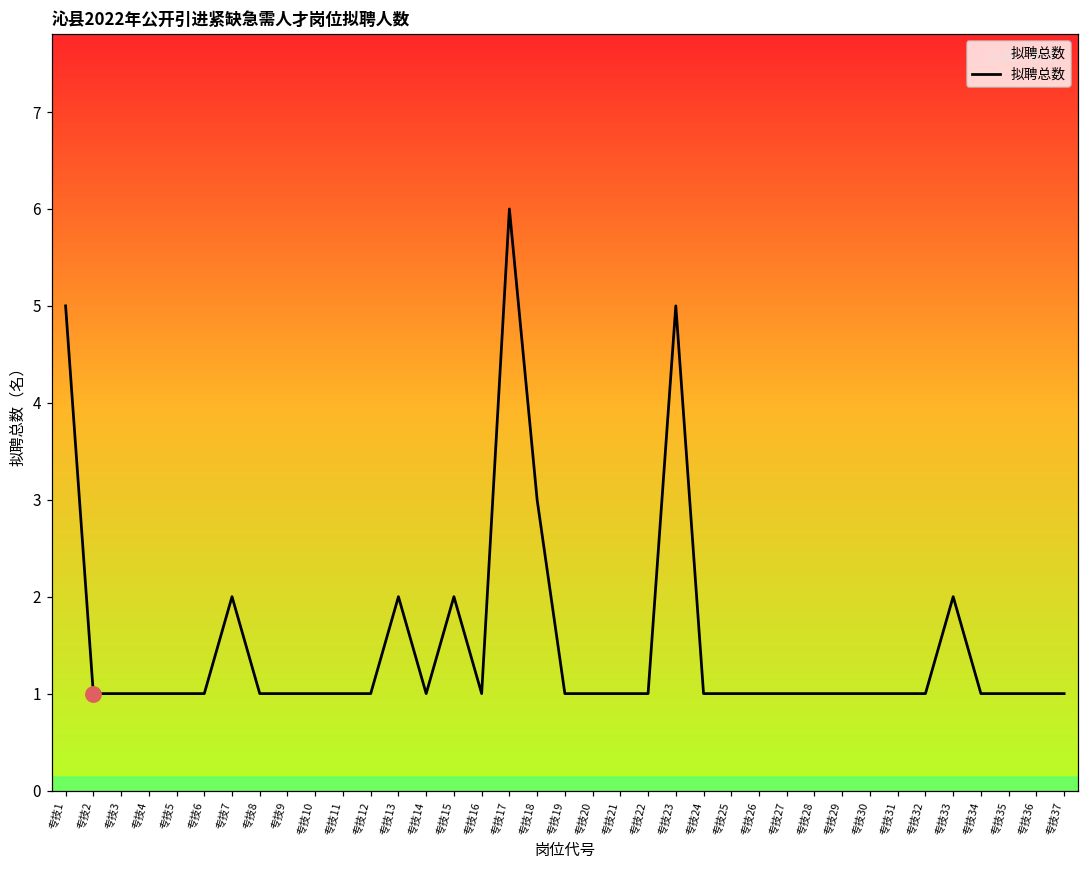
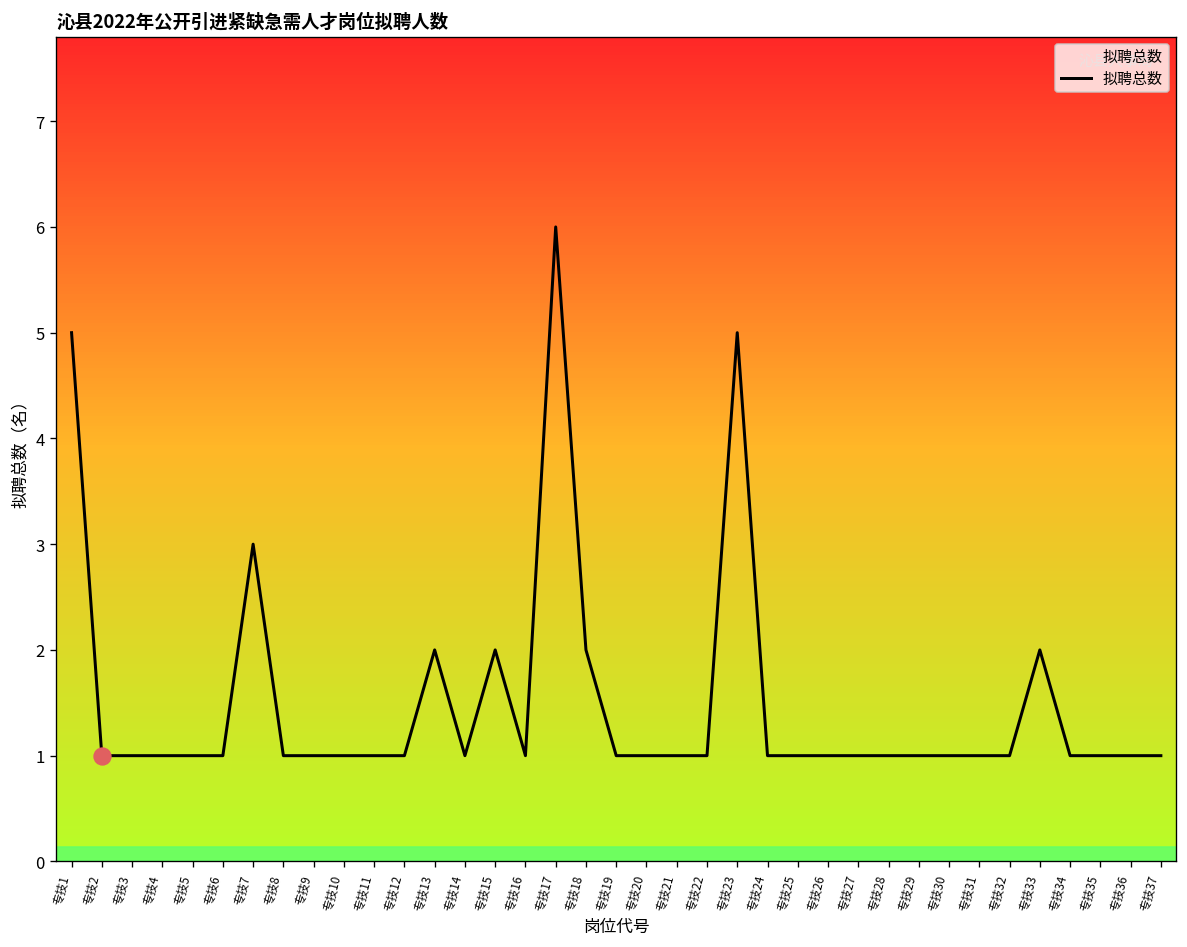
  {
    "拟聘总数": {
      "专技1": 5,
      "专技3": 1,
      "专技4": 1,
      "专技5": 1,
      "专技6": 1,
-     "专技7": 2,
+     "专技7": 3,
      "专技8": 1,
      "专技9": 1,
      "专技10": 1,
      "专技11": 1,
      "专技12": 1,
      "专技13": 2,
      "专技14": 1,
      "专技15": 2,
      "专技16": 1,
      "专技17": 6,
-     "专技18": 3,
+     "专技18": 2,
      "专技19": 1,
      "专技20": 1,
      "专技21": 1,
      "专技22": 1,
      "专技23": 5,
      "专技24": 1,
      "专技25": 1,
      "专技26": 1,
      "专技27": 1,
      "专技28": 1,
      "专技29": 1,
      "专技30": 1,
      "专技31": 1,
      "专技32": 1,
      "专技33": 2,
      "专技34": 1,
      "专技35": 1,
      "专技36": 1,
      "专技37": 1
    }
  }
